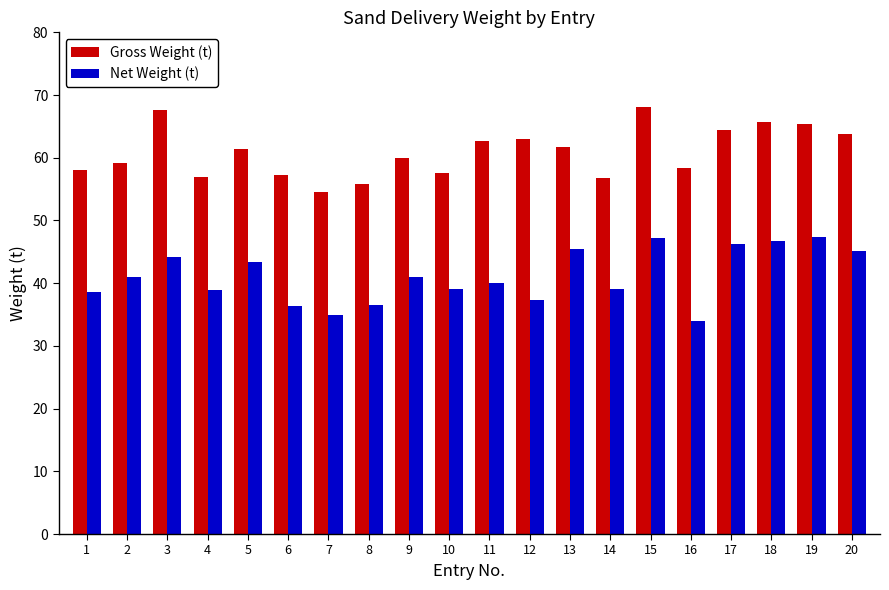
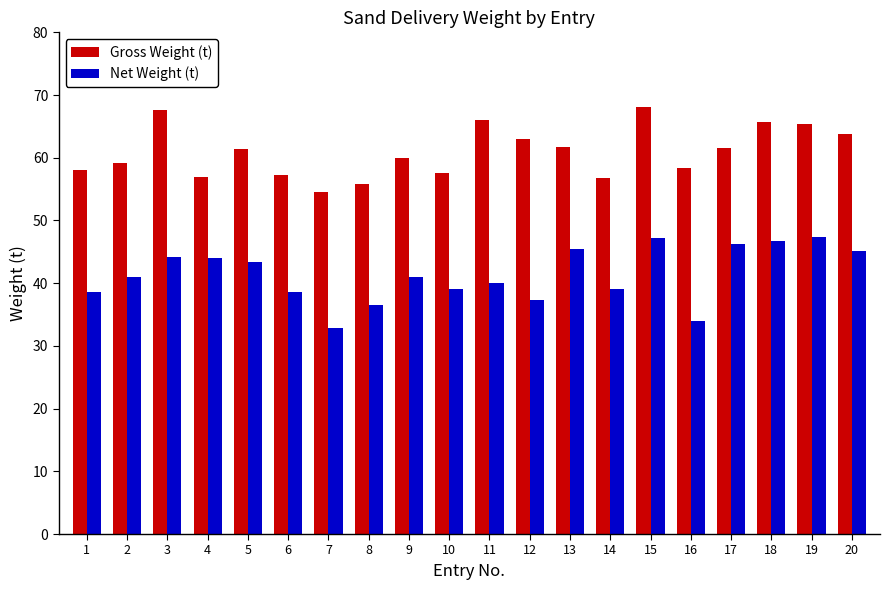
  {
    "Gross Weight (t)": {
      "1": 58,
      "2": 59,
      "3": 68,
      "4": 57,
      "5": 61,
      "6": 57,
      "7": 55,
      "8": 56,
      "9": 60,
      "10": 58,
-     "11": 63,
+     "11": 66,
      "12": 63,
      "13": 62,
      "14": 57,
      "15": 68,
      "16": 58,
-     "17": 64,
+     "17": 62,
      "18": 66,
      "19": 65,
      "20": 64
    },
    "Net Weight (t)": {
      "1": 39,
      "2": 41,
      "3": 44,
-     "4": 39,
+     "4": 44,
      "5": 43,
-     "6": 36,
-     "7": 35,
+     "6": 39,
+     "7": 33,
      "8": 37,
      "9": 41,
      "10": 39,
      "11": 40,
      "12": 37,
      "13": 46,
      "14": 39,
      "15": 47,
      "16": 34,
      "17": 46,
      "18": 47,
      "19": 47,
      "20": 45
    }
  }
